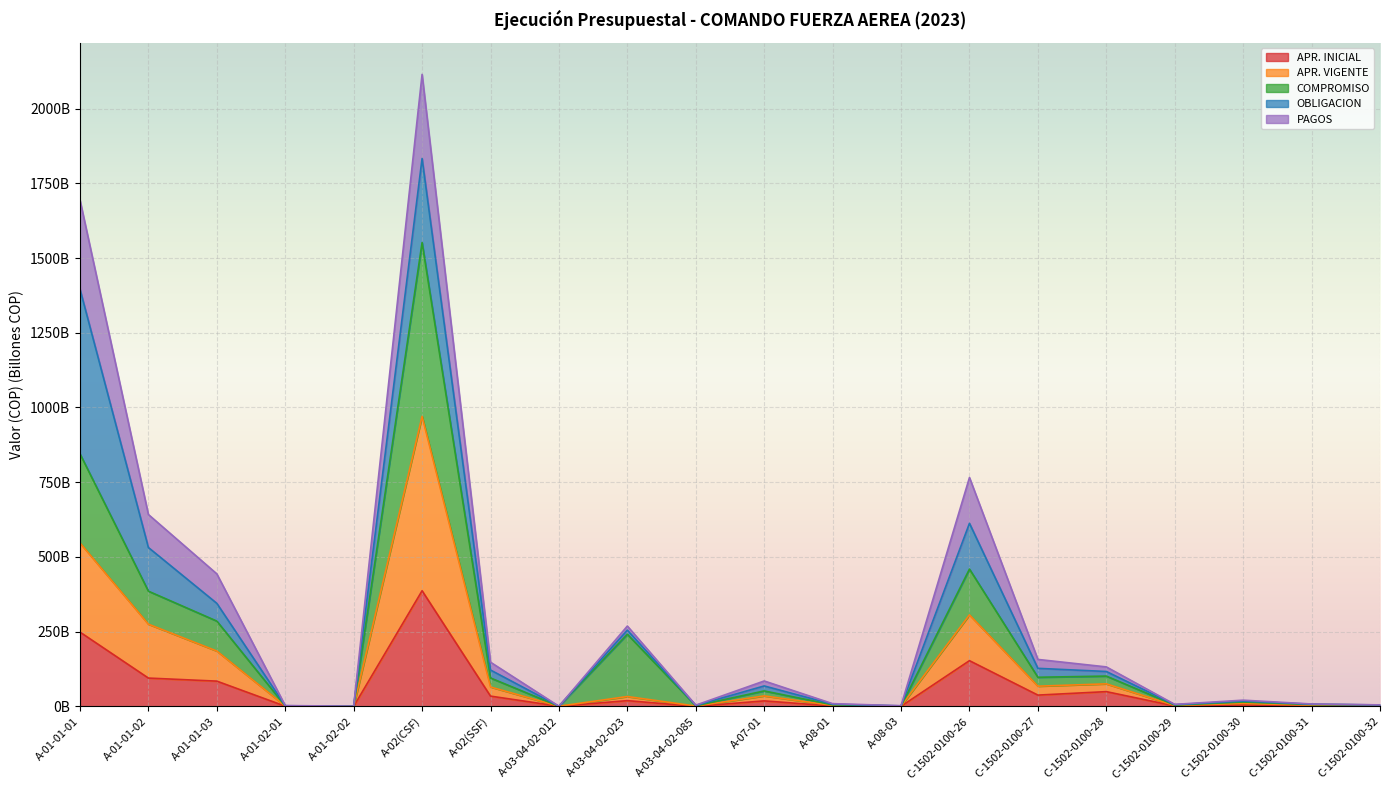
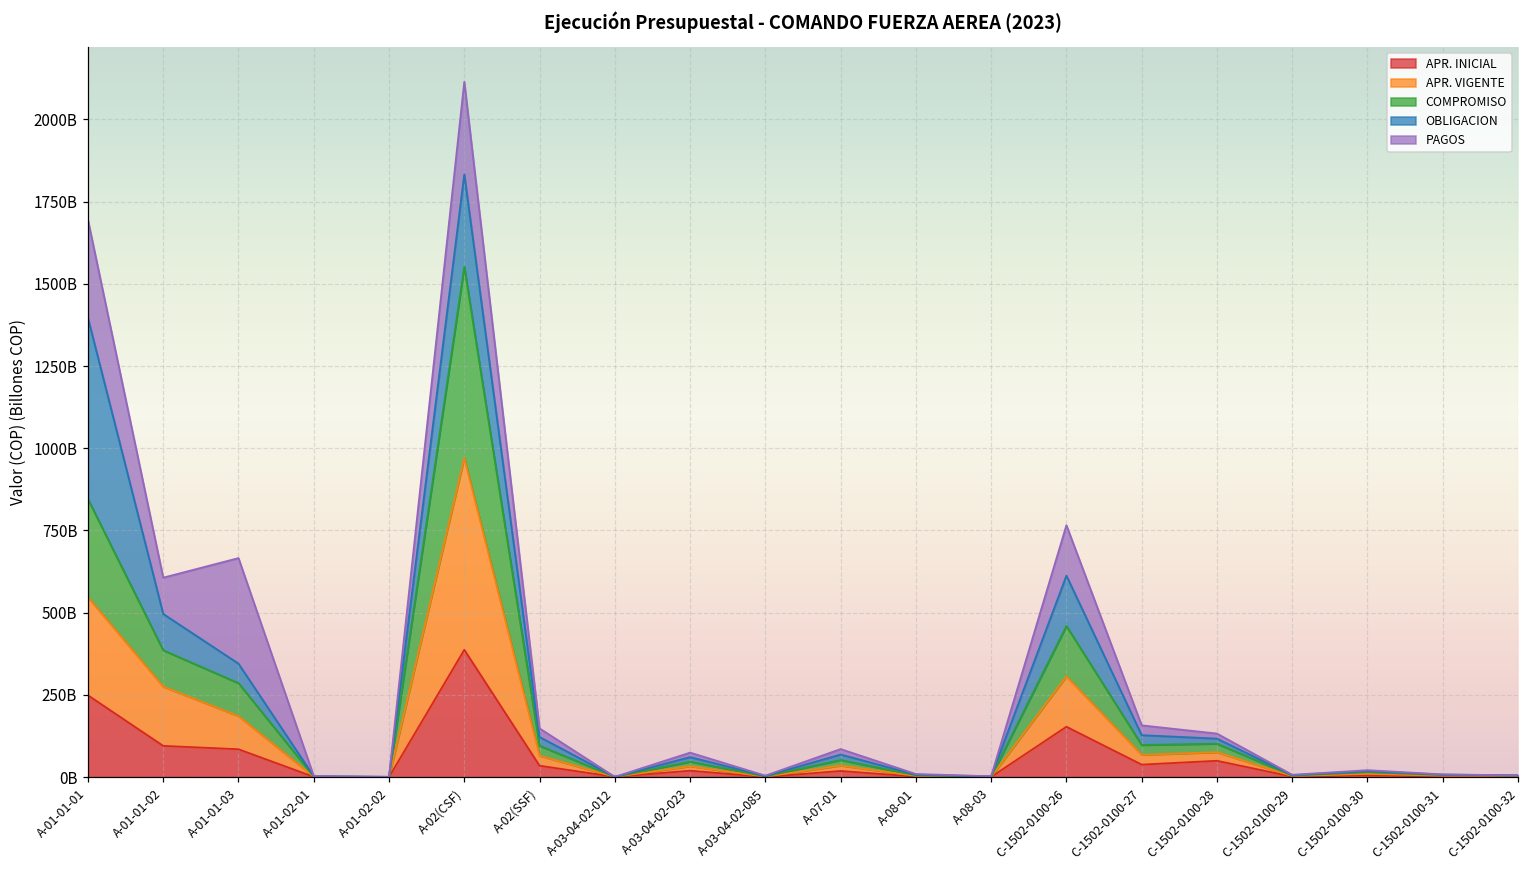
  {
    "APR. INICIAL": {
      "A-01-01-01": 250000000000,
      "A-01-01-02": 90000000000,
      "A-01-01-03": 80000000000,
      "A-02(CSF)": 390000000000,
      "A-02(SSF)": 30000000000,
      "A-03-04-02-023": 20000000000,
      "A-07-01": 20000000000,
      "C-1502-0100-26": 150000000000,
      "C-1502-0100-27": 40000000000,
      "C-1502-0100-28": 50000000000
    },
    "APR. VIGENTE": {
      "A-01-01-01": 300000000000,
      "A-01-01-02": 180000000000,
      "A-01-01-03": 100000000000,
      "A-02(CSF)": 580000000000,
      "A-02(SSF)": 30000000000,
      "A-03-04-02-023": 10000000000,
      "A-07-01": 20000000000,
      "C-1502-0100-26": 150000000000,
      "C-1502-0100-27": 30000000000,
      "C-1502-0100-28": 30000000000
    },
    "COMPROMISO": {
      "A-01-01-01": 300000000000,
      "A-01-01-02": 110000000000,
      "A-01-01-03": 100000000000,
      "A-02(CSF)": 580000000000,
      "A-02(SSF)": 30000000000,
-     "A-03-04-02-023": 210000000000,
+     "A-03-04-02-023": 10000000000,
      "A-07-01": 20000000000,
      "C-1502-0100-26": 150000000000,
      "C-1502-0100-27": 30000000000,
      "C-1502-0100-28": 30000000000
    },
    "OBLIGACION": {
      "A-01-01-01": 550000000000,
-     "A-01-01-02": 150000000000,
+     "A-01-01-02": 110000000000,
      "A-01-01-03": 60000000000,
      "A-02(CSF)": 280000000000,
      "A-02(SSF)": 30000000000,
      "A-03-04-02-023": 10000000000,
      "A-07-01": 20000000000,
      "C-1502-0100-26": 150000000000,
      "C-1502-0100-27": 30000000000,
      "C-1502-0100-28": 20000000000
    },
    "PAGOS": {
      "A-01-01-01": 300000000000,
      "A-01-01-02": 110000000000,
-     "A-01-01-03": 100000000000,
+     "A-01-01-03": 320000000000,
      "A-02(CSF)": 280000000000,
      "A-02(SSF)": 30000000000,
      "A-03-04-02-023": 10000000000,
      "A-07-01": 20000000000,
      "C-1502-0100-26": 150000000000,
      "C-1502-0100-27": 30000000000,
      "C-1502-0100-28": 20000000000
    }
  }
